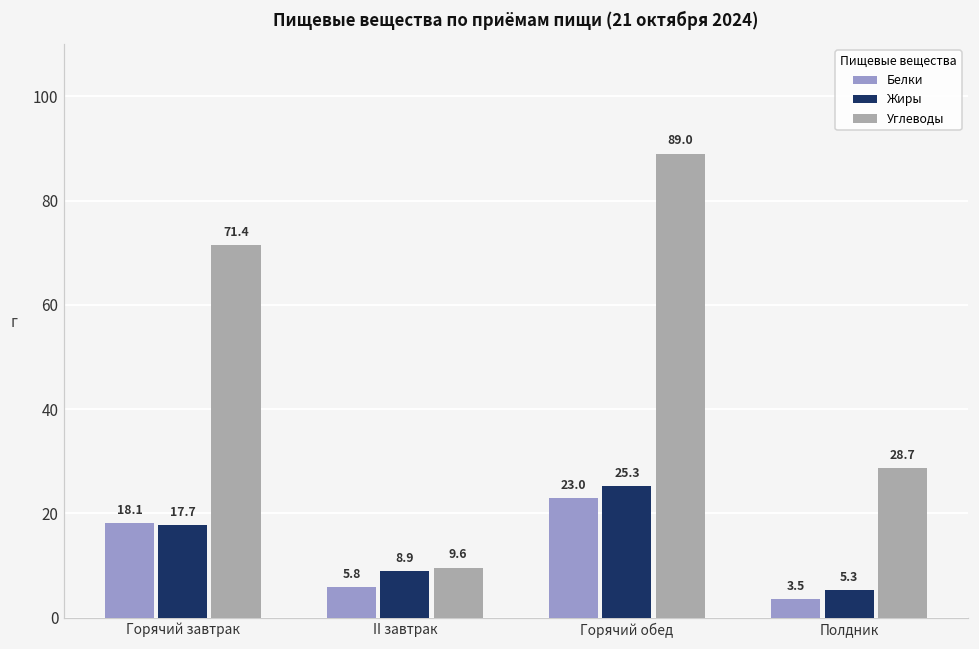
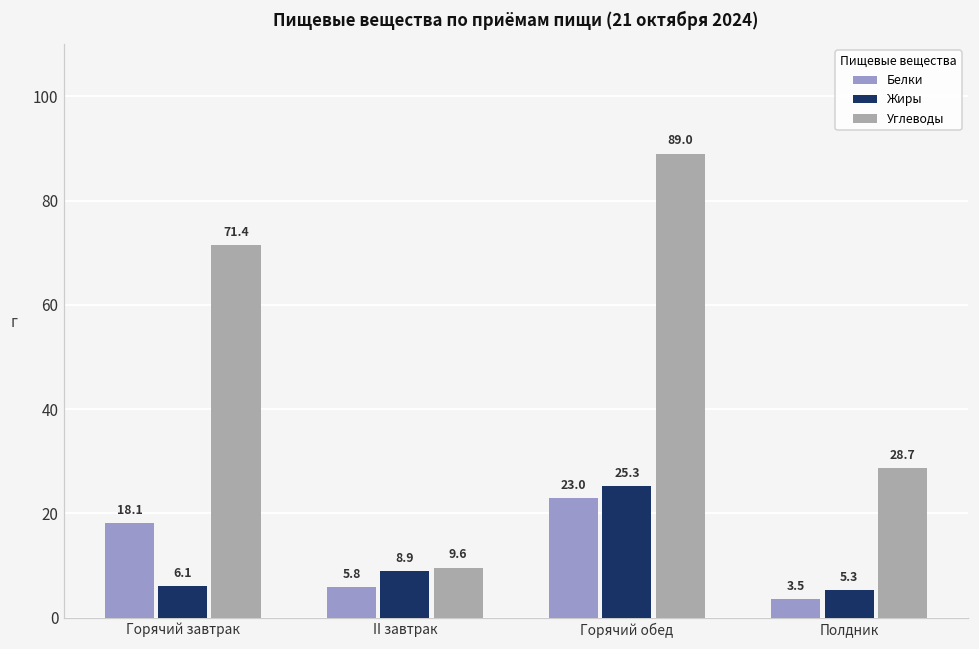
  {
    "Жиры": {
-     "Горячий завтрак": 17.7,
+     "Горячий завтрак": 6.1,
      "II завтрак": 8.9,
      "Горячий обед": 25.3,
      "Полдник": 5.3
    }
  }
